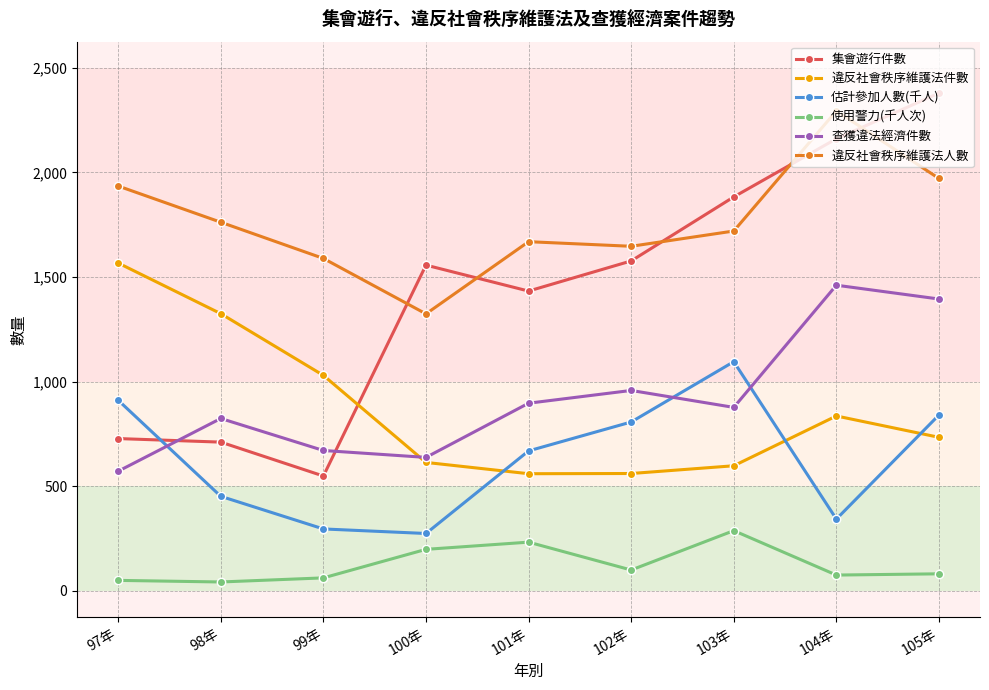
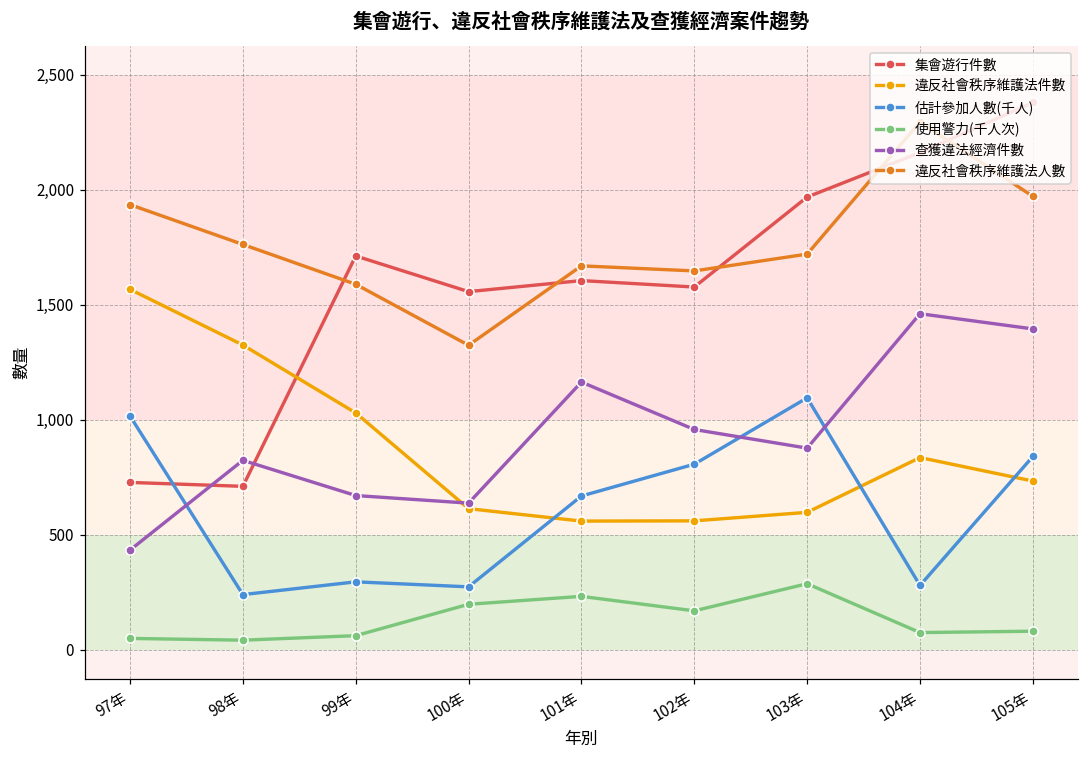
  {
    "集會遊行件數": {
      "97年": "730",
      "98年": "710",
-     "99年": "550",
+     "99年": "1,710",
      "100年": "1,560",
-     "101年": "1,430",
+     "101年": "1,610",
      "102年": "1,580",
-     "103年": "1,880"
+     "103年": "1,970"
    },
    "估計參加人數(千人)": {
-     "97年": "910",
-     "98年": "450",
+     "97年": "1,020",
+     "98年": "240",
      "99年": "300",
      "100年": "270",
      "101年": "670",
      "102年": "810",
      "103年": "1,100",
-     "104年": "340",
+     "104年": "280",
      "105年": "840"
    },
    "使用警力(千人次)": {
      "97年": "50",
      "98年": "40",
      "99年": "60",
      "100年": "200",
      "101年": "230",
-     "102年": "100",
+     "102年": "170",
      "103年": "290",
      "104年": "80",
      "105年": "80"
    },
    "查獲違法經濟件數": {
-     "97年": "570",
+     "97年": "430",
      "98年": "820",
      "99年": "670",
      "100年": "640",
-     "101年": "900",
+     "101年": "1,160",
      "102年": "960",
      "103年": "880",
      "104年": "1,460",
      "105年": "1,400"
    }
  }
